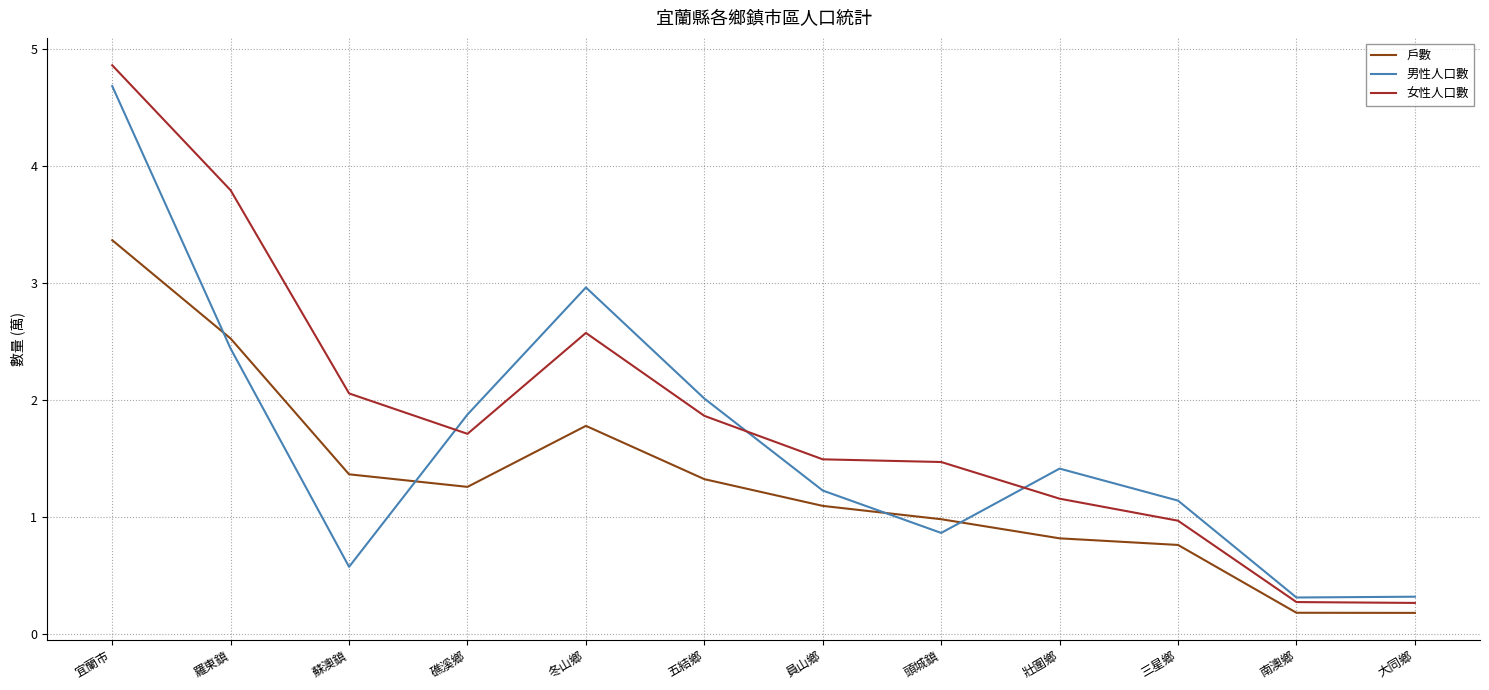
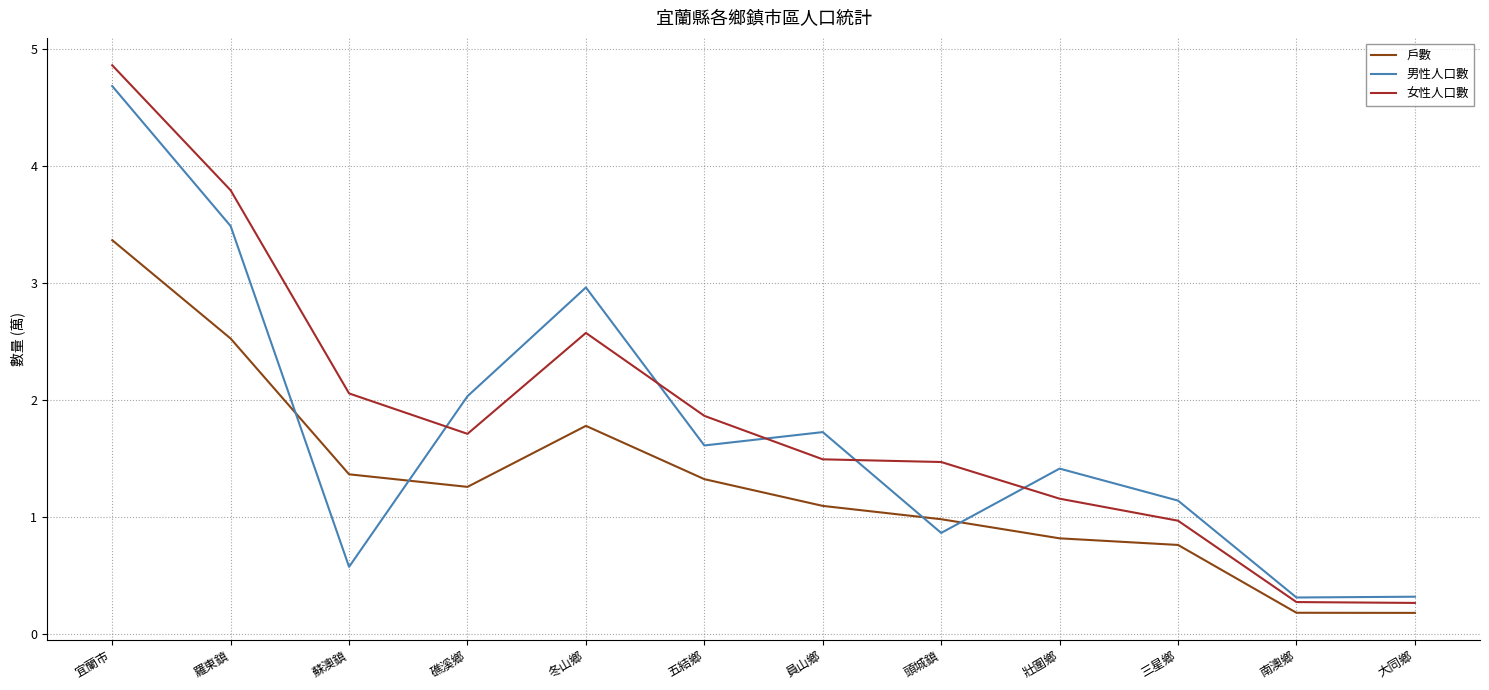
  {
    "男性人口數": {
      "宜蘭市": 4.68,
-     "羅東鎮": 2.44,
+     "羅東鎮": 3.49,
      "蘇澳鎮": 0.58,
-     "礁溪鄉": 1.88,
+     "礁溪鄉": 2.04,
      "冬山鄉": 2.96,
-     "五結鄉": 2.02,
-     "員山鄉": 1.23,
+     "五結鄉": 1.61,
+     "員山鄉": 1.73,
      "頭城鎮": 0.87,
      "壯圍鄉": 1.42,
      "三星鄉": 1.14,
      "南澳鄉": 0.32,
      "大同鄉": 0.32
    }
  }
